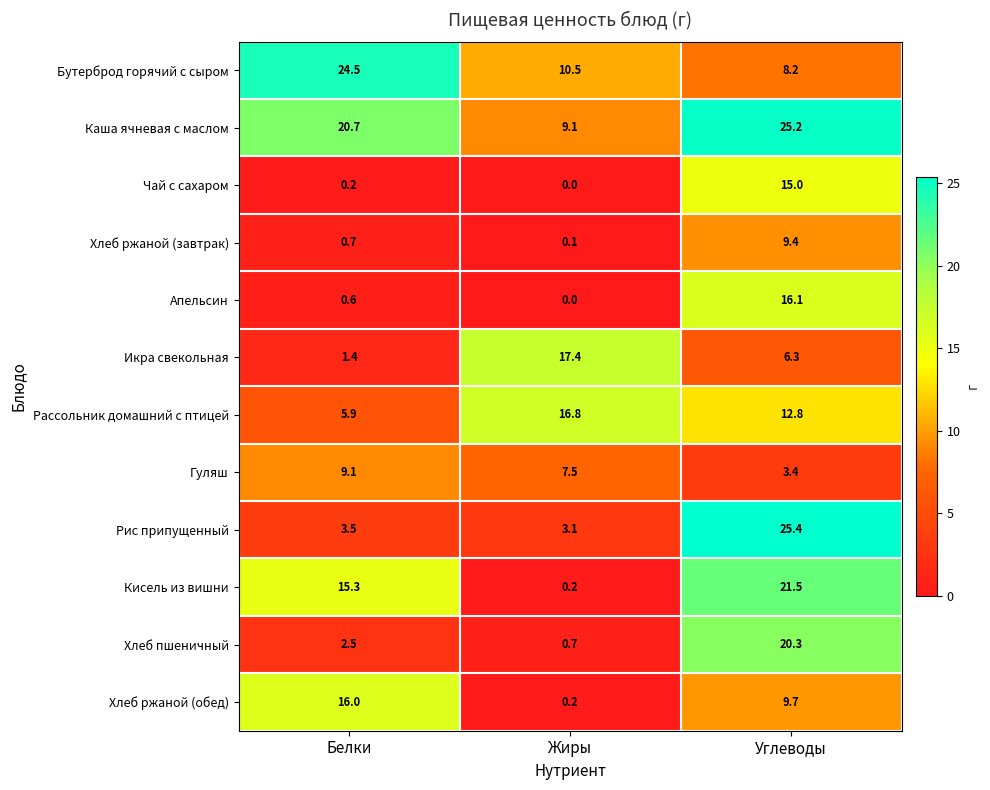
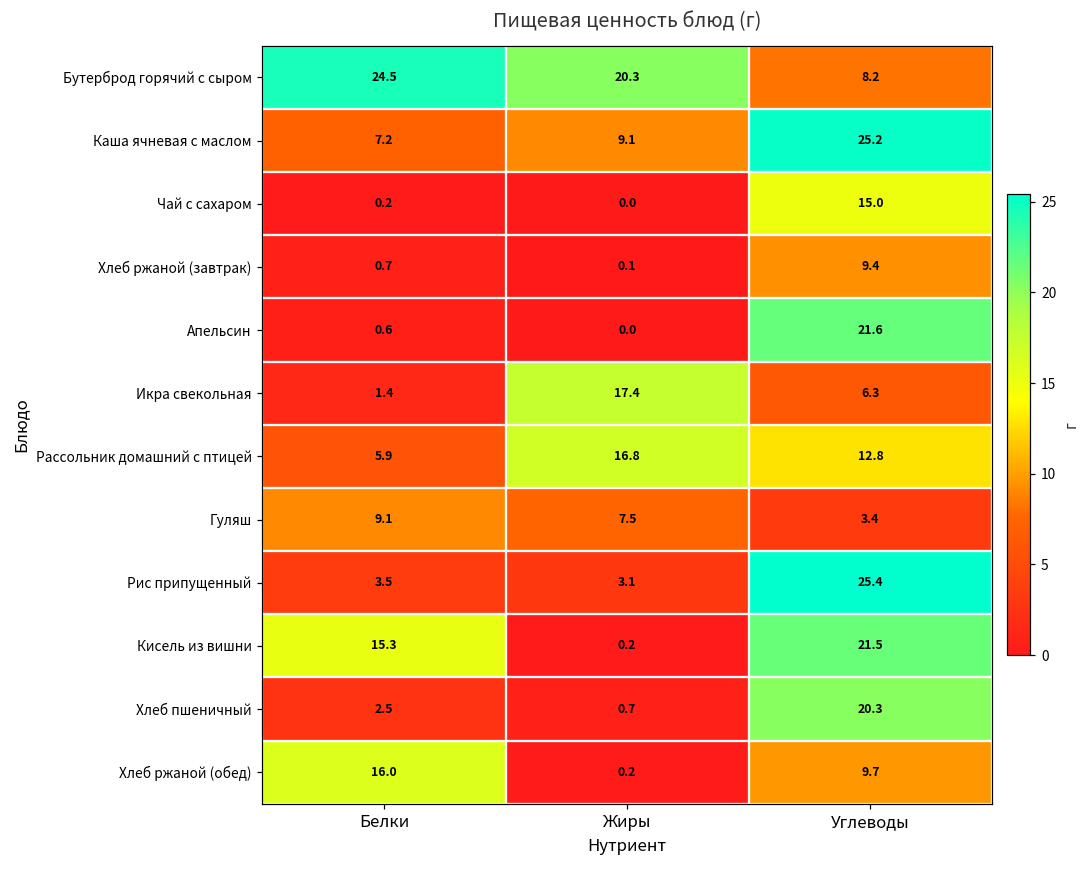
  {
    "Бутерброд горячий с сыром": {
      "Белки": 24.5,
-     "Жиры": 10.5,
+     "Жиры": 20.3,
      "Углеводы": 8.2
    },
    "Каша ячневая с маслом": {
-     "Белки": 20.7,
+     "Белки": 7.2,
      "Жиры": 9.1,
      "Углеводы": 25.2
    },
    "Чай с сахаром": {
      "Белки": 0.2,
      "Жиры": 0.0,
      "Углеводы": 15.0
    },
    "Хлеб ржаной (завтрак)": {
      "Белки": 0.7,
      "Жиры": 0.1,
      "Углеводы": 9.4
    },
    "Апельсин": {
      "Белки": 0.6,
      "Жиры": 0.0,
-     "Углеводы": 16.1
+     "Углеводы": 21.6
    },
    "Икра свекольная": {
      "Белки": 1.4,
      "Жиры": 17.4,
      "Углеводы": 6.3
    },
    "Рассольник домашний с птицей": {
      "Белки": 5.9,
      "Жиры": 16.8,
      "Углеводы": 12.8
    },
    "Гуляш": {
      "Белки": 9.1,
      "Жиры": 7.5,
      "Углеводы": 3.4
    },
    "Рис припущенный": {
      "Белки": 3.5,
      "Жиры": 3.1,
      "Углеводы": 25.4
    },
    "Кисель из вишни": {
      "Белки": 15.3,
      "Жиры": 0.2,
      "Углеводы": 21.5
    },
    "Хлеб пшеничный": {
      "Белки": 2.5,
      "Жиры": 0.7,
      "Углеводы": 20.3
    },
    "Хлеб ржаной (обед)": {
      "Белки": 16.0,
      "Жиры": 0.2,
      "Углеводы": 9.7
    }
  }
